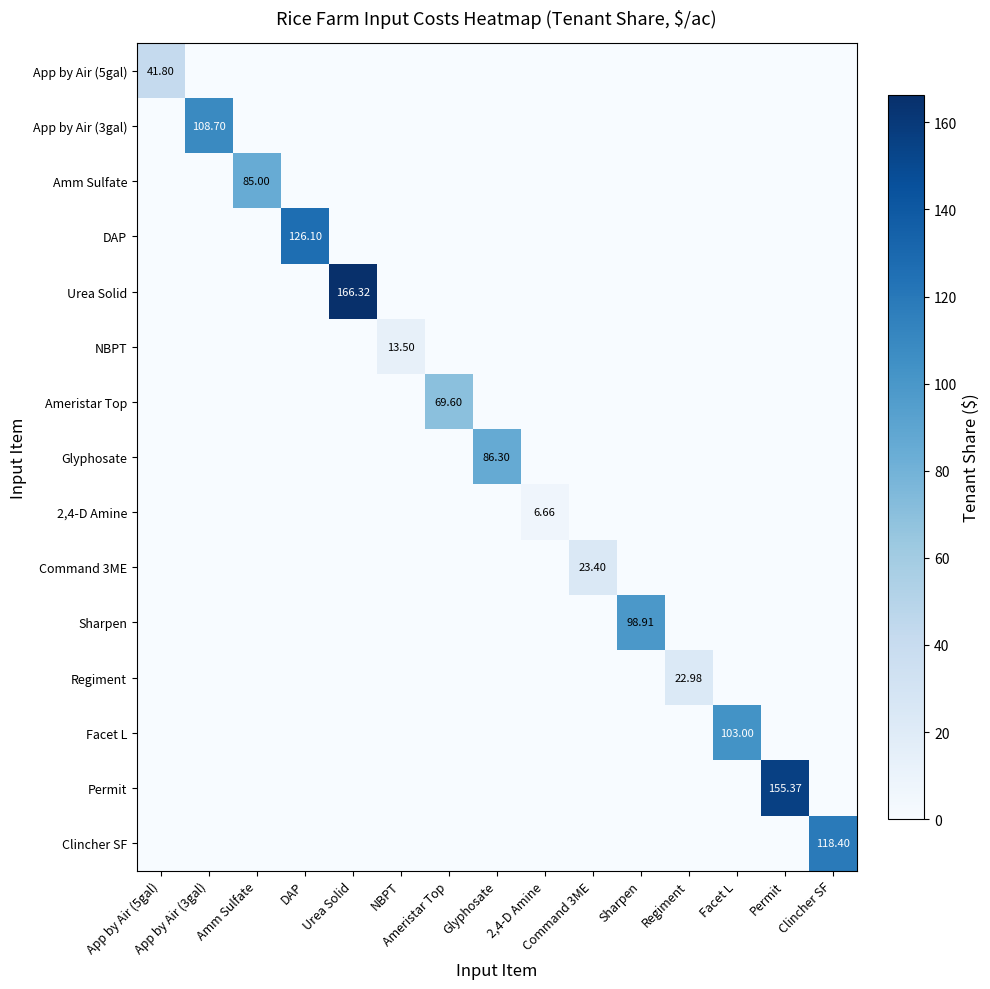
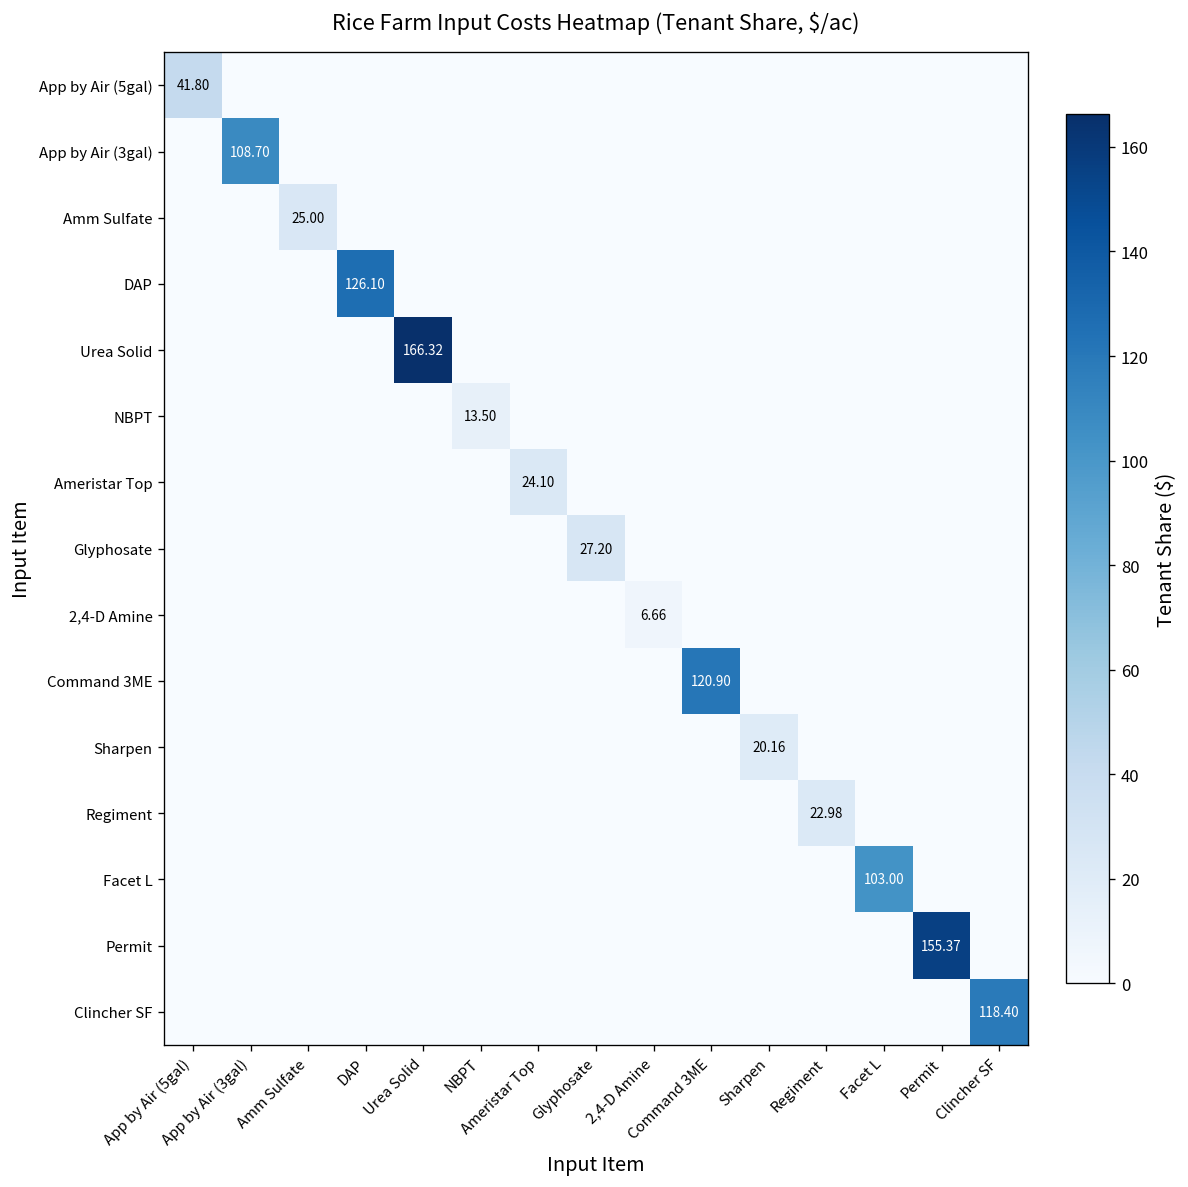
  {
    "App by Air (5gal)": {
      "App by Air (5gal)": 41.80
    },
    "App by Air (3gal)": {
      "App by Air (3gal)": 108.70
    },
    "Amm Sulfate": {
-     "Amm Sulfate": 85.00
+     "Amm Sulfate": 25.00
    },
    "DAP": {
      "DAP": 126.10
    },
    "Urea Solid": {
      "Urea Solid": 166.32
    },
    "NBPT": {
      "NBPT": 13.50
    },
    "Ameristar Top": {
-     "Ameristar Top": 69.60
+     "Ameristar Top": 24.10
    },
    "Glyphosate": {
-     "Glyphosate": 86.30
+     "Glyphosate": 27.20
    },
    "2,4-D Amine": {
      "2,4-D Amine": 6.66
    },
    "Command 3ME": {
-     "Command 3ME": 23.40
+     "Command 3ME": 120.90
    },
    "Sharpen": {
-     "Sharpen": 98.91
+     "Sharpen": 20.16
    },
    "Regiment": {
      "Regiment": 22.98
    },
    "Facet L": {
      "Facet L": 103.00
    },
    "Permit": {
      "Permit": 155.37
    },
    "Clincher SF": {
      "Clincher SF": 118.40
    }
  }
